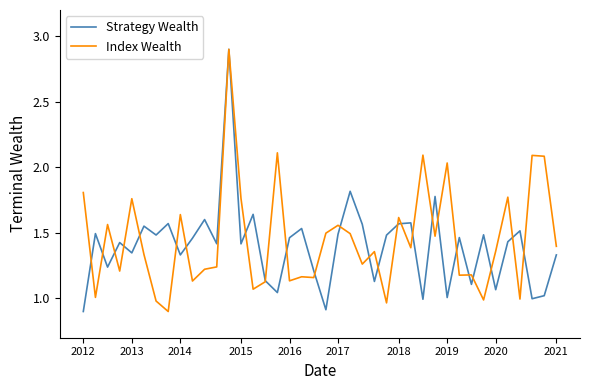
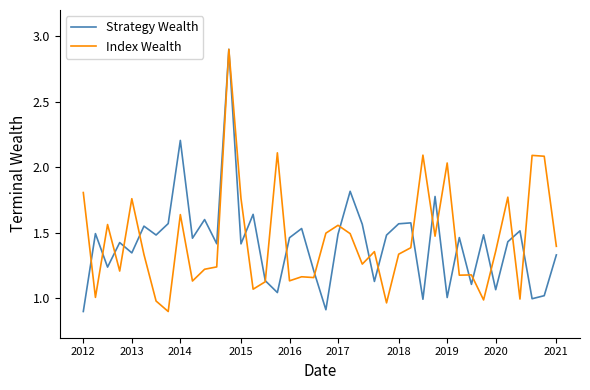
  {
    "Strategy Wealth": {
      "2012": 0.90,
      "2013": 1.35,
-     "2014": 1.33,
+     "2014": 2.21,
      "2015": 1.42,
      "2016": 1.46,
      "2017": 1.49,
      "2018": 1.57,
      "2019": 1.01,
      "2020": 1.07,
      "2021": 1.33
    },
    "Index Wealth": {
      "2012": 1.81,
      "2013": 1.76,
      "2014": 1.64,
      "2015": 1.76,
      "2016": 1.13,
      "2017": 1.56,
-     "2018": 1.62,
+     "2018": 1.34,
      "2019": 2.03,
      "2020": 1.36,
      "2021": 1.40
    }
  }
